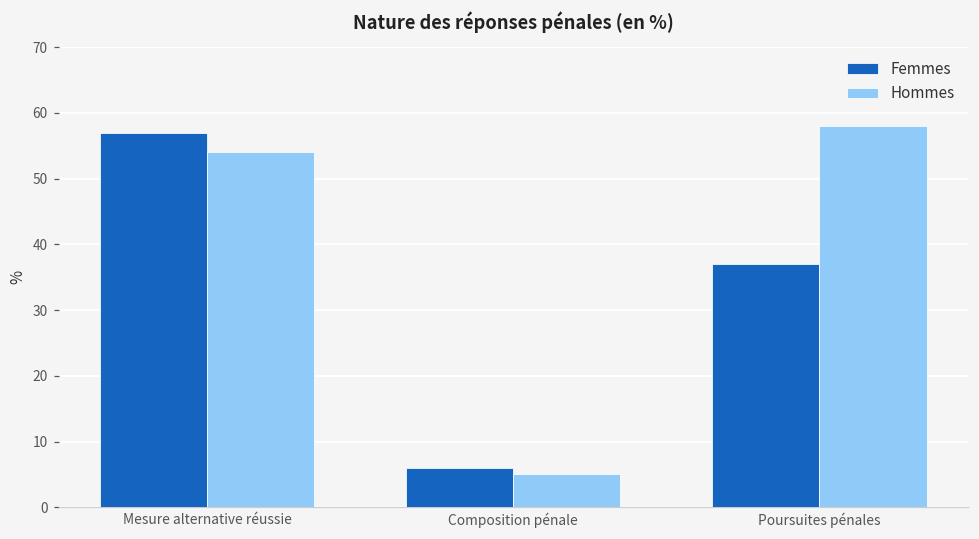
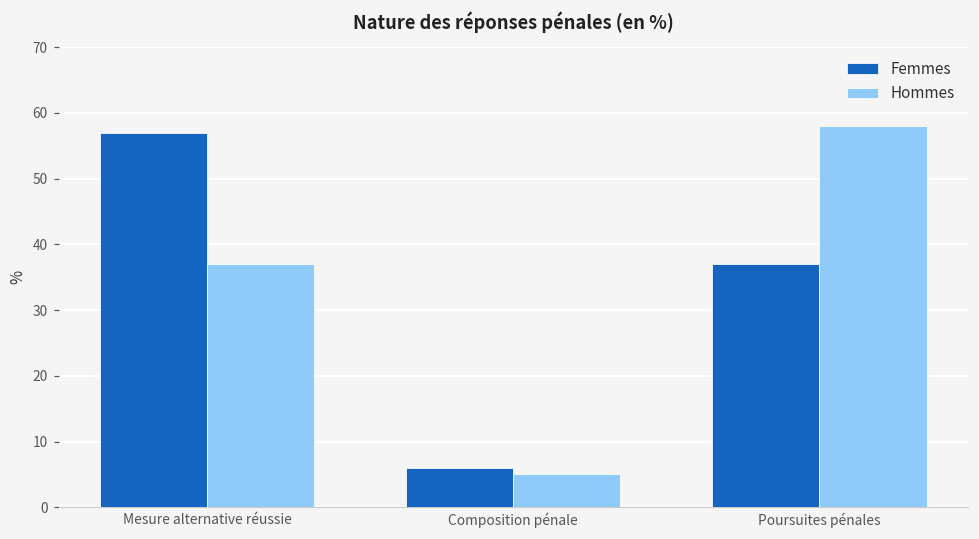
  {
    "Femmes": {
      "Mesure alternative réussie": 57,
      "Composition pénale": 6,
      "Poursuites pénales": 37
    },
    "Hommes": {
-     "Mesure alternative réussie": 54,
+     "Mesure alternative réussie": 37,
      "Composition pénale": 5,
      "Poursuites pénales": 58
    }
  }
